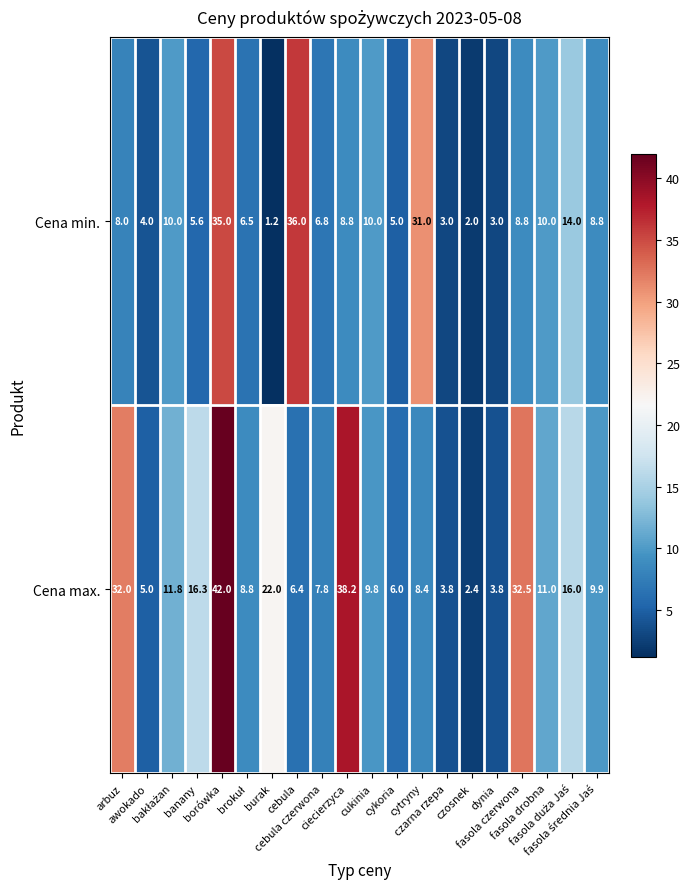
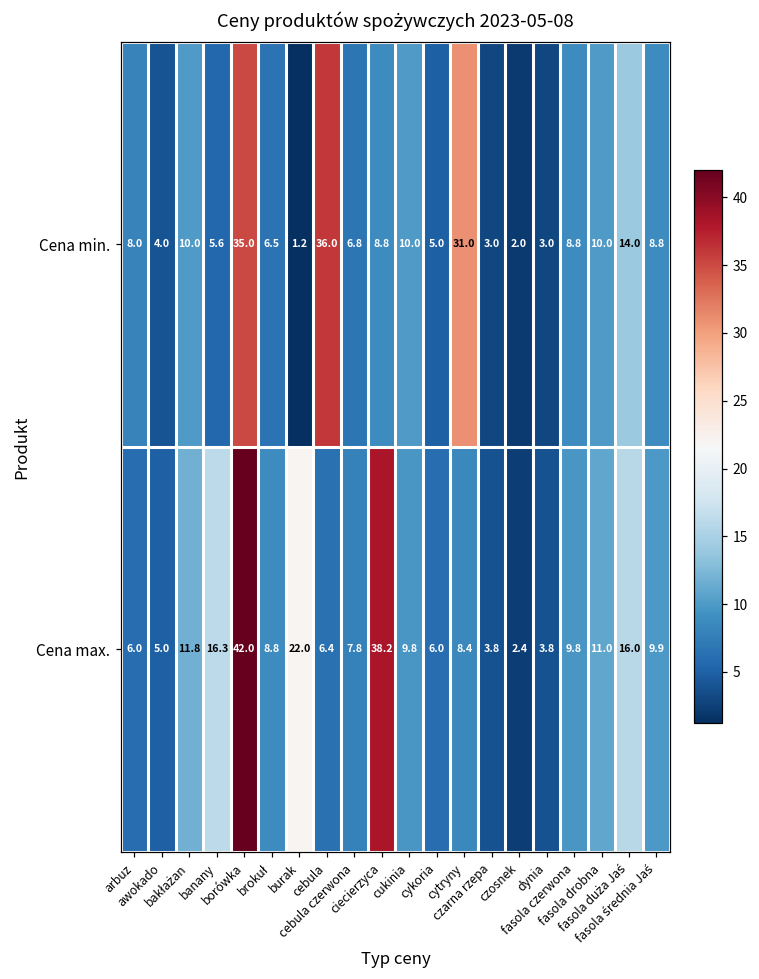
  {
    "Cena min.": {
      "arbuz": 8.0,
      "awokado": 4.0,
      "bakłażan": 10.0,
      "banany": 5.6,
      "borówka": 35.0,
      "brokuł": 6.5,
      "burak": 1.2,
      "cebula": 36.0,
      "cebula czerwona": 6.8,
      "ciecierzyca": 8.8,
      "cukinia": 10.0,
      "cykoria": 5.0,
      "cytryny": 31.0,
      "czarna rzepa": 3.0,
      "czosnek": 2.0,
      "dynia": 3.0,
      "fasola czerwona": 8.8,
      "fasola drobna": 10.0,
      "fasola duża Jaś": 14.0,
      "fasola średnia Jaś": 8.8
    },
    "Cena max.": {
-     "arbuz": 32.0,
+     "arbuz": 6.0,
      "awokado": 5.0,
      "bakłażan": 11.8,
      "banany": 16.3,
      "borówka": 42.0,
      "brokuł": 8.8,
      "burak": 22.0,
      "cebula": 6.4,
      "cebula czerwona": 7.8,
      "ciecierzyca": 38.2,
      "cukinia": 9.8,
      "cykoria": 6.0,
      "cytryny": 8.4,
      "czarna rzepa": 3.8,
      "czosnek": 2.4,
      "dynia": 3.8,
-     "fasola czerwona": 32.5,
+     "fasola czerwona": 9.8,
      "fasola drobna": 11.0,
      "fasola duża Jaś": 16.0,
      "fasola średnia Jaś": 9.9
    }
  }
